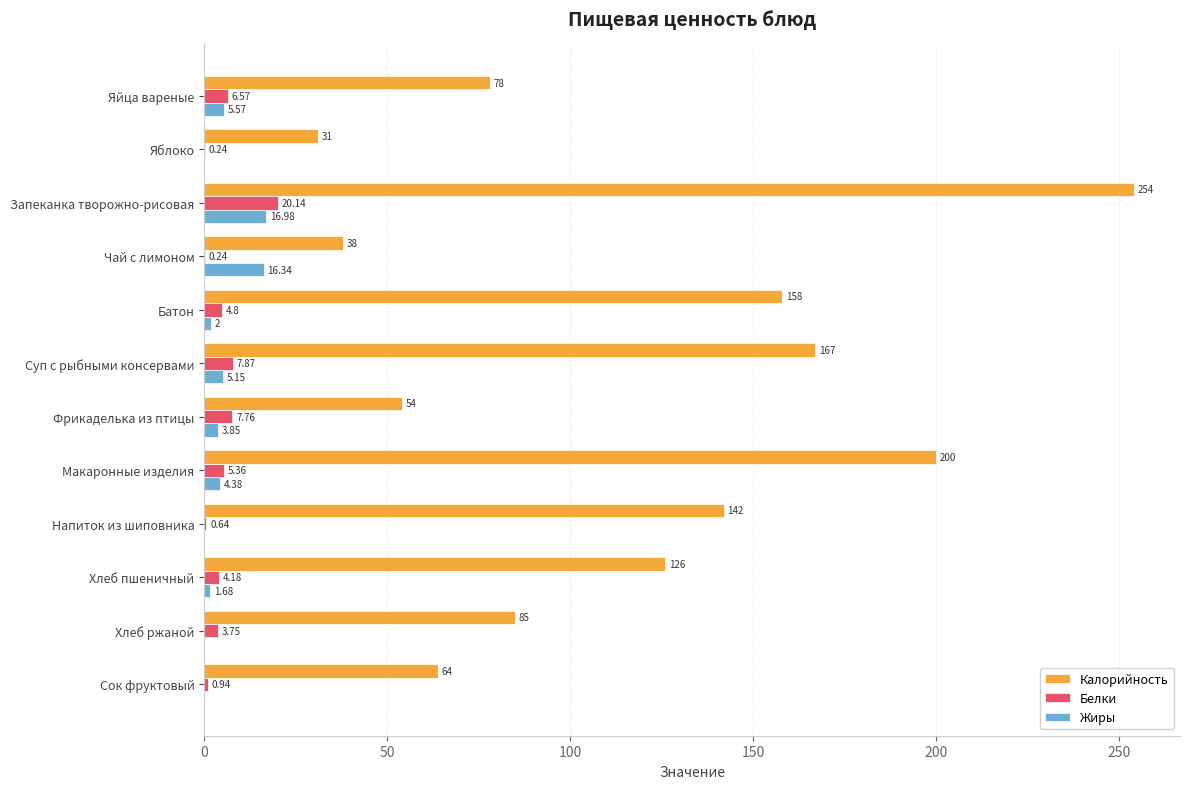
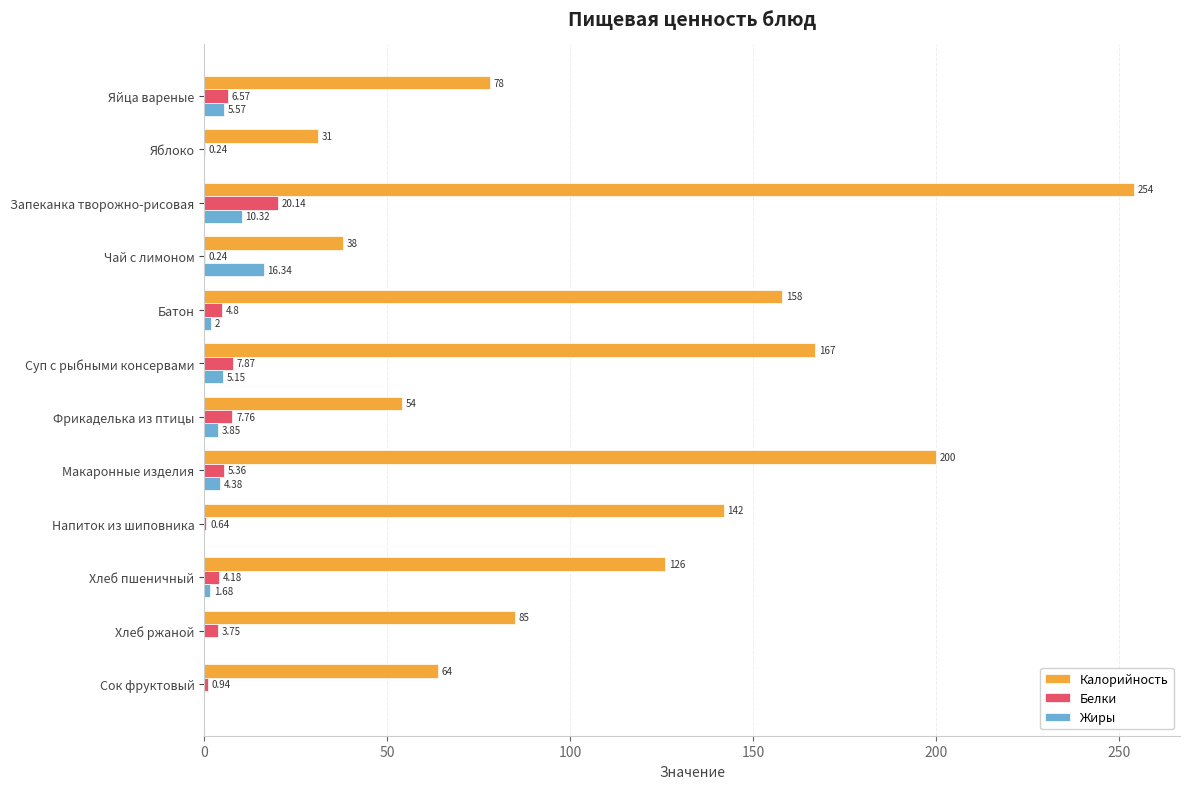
  {
    "Калорийность": {
      "Яйца вареные": 78,
      "Яблоко": 31,
      "Запеканка творожно-рисовая": 254,
      "Чай с лимоном": 38,
      "Батон": 158,
      "Суп с рыбными консервами": 167,
      "Фрикаделька из птицы": 54,
      "Макаронные изделия": 200,
      "Напиток из шиповника": 142,
      "Хлеб пшеничный": 126,
      "Хлеб ржаной": 85,
      "Сок фруктовый": 64
    },
    "Белки": {
      "Яйца вареные": 6.57,
      "Яблоко": 0.24,
      "Запеканка творожно-рисовая": 20.14,
      "Чай с лимоном": 0.24,
      "Батон": 4.8,
      "Суп с рыбными консервами": 7.87,
      "Фрикаделька из птицы": 7.76,
      "Макаронные изделия": 5.36,
      "Напиток из шиповника": 0.64,
      "Хлеб пшеничный": 4.18,
      "Хлеб ржаной": 3.75,
      "Сок фруктовый": 0.94
    },
    "Жиры": {
      "Яйца вареные": 5.57,
-     "Запеканка творожно-рисовая": 16.98,
+     "Запеканка творожно-рисовая": 10.32,
      "Чай с лимоном": 16.34,
      "Батон": 2,
      "Суп с рыбными консервами": 5.15,
      "Фрикаделька из птицы": 3.85,
      "Макаронные изделия": 4.38,
      "Хлеб пшеничный": 1.68
    }
  }
